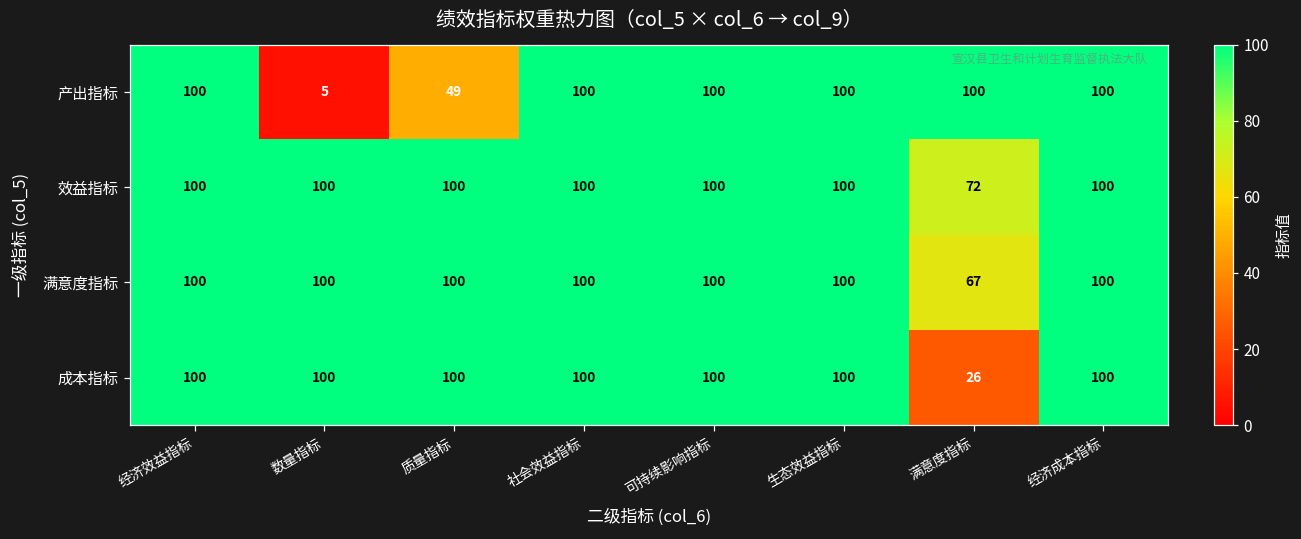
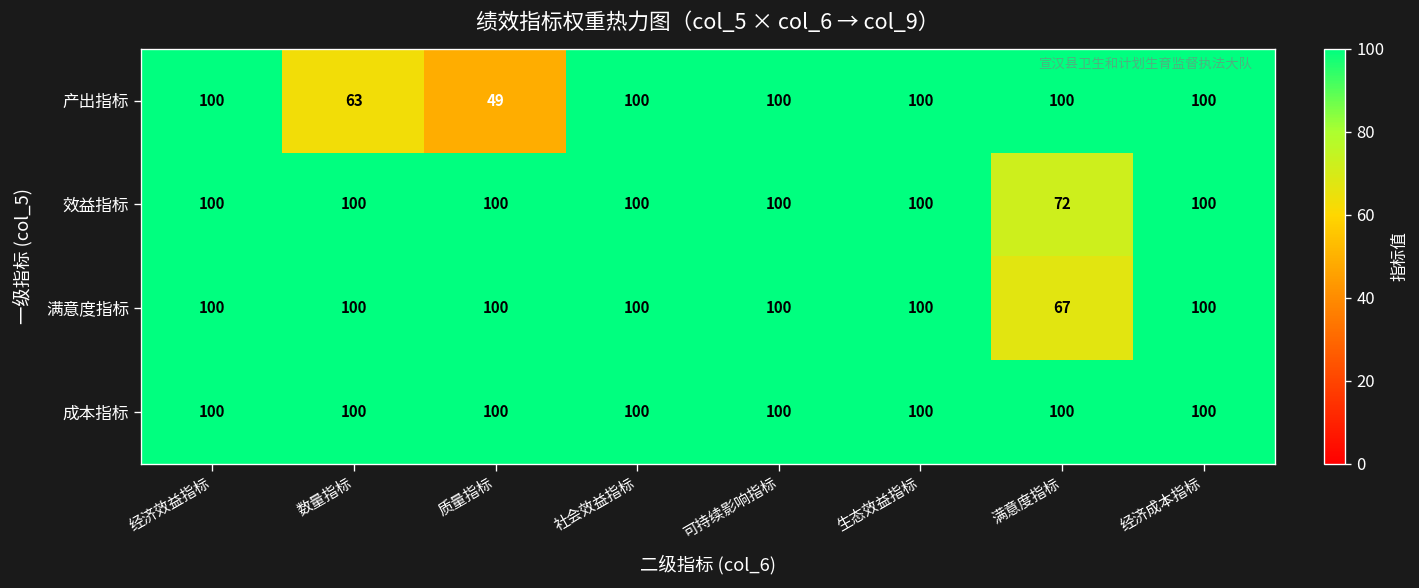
  {
    "产出指标": {
      "经济效益指标": 100,
-     "数量指标": 5,
+     "数量指标": 63,
      "质量指标": 49,
      "社会效益指标": 100,
      "可持续影响指标": 100,
      "生态效益指标": 100,
      "满意度指标": 100
    },
    "效益指标": {
      "经济效益指标": 100,
      "数量指标": 100,
      "质量指标": 100,
      "社会效益指标": 100,
      "可持续影响指标": 100,
      "生态效益指标": 100,
      "满意度指标": 72,
      "经济成本指标": 100
    },
    "满意度指标": {
      "经济效益指标": 100,
      "数量指标": 100,
      "质量指标": 100,
      "社会效益指标": 100,
      "可持续影响指标": 100,
      "生态效益指标": 100,
      "满意度指标": 67,
      "经济成本指标": 100
    },
    "成本指标": {
      "经济效益指标": 100,
      "数量指标": 100,
      "质量指标": 100,
      "社会效益指标": 100,
      "可持续影响指标": 100,
      "生态效益指标": 100,
-     "满意度指标": 26,
+     "满意度指标": 100,
      "经济成本指标": 100
    }
  }
